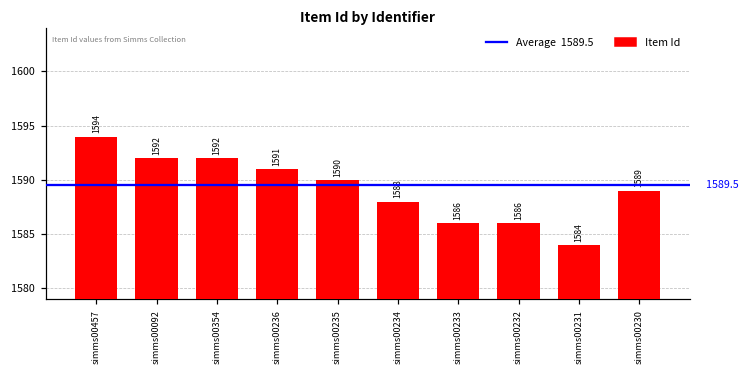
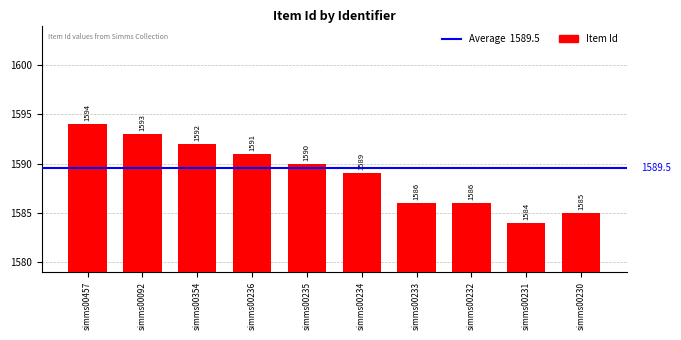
  {
    "simms00457": 1594,
-   "simms00092": 1592,
+   "simms00092": 1593,
    "simms00354": 1592,
    "simms00236": 1591,
    "simms00235": 1590,
-   "simms00234": 1588,
+   "simms00234": 1589,
    "simms00233": 1586,
    "simms00232": 1586,
    "simms00231": 1584,
-   "simms00230": 1589
+   "simms00230": 1585
  }
